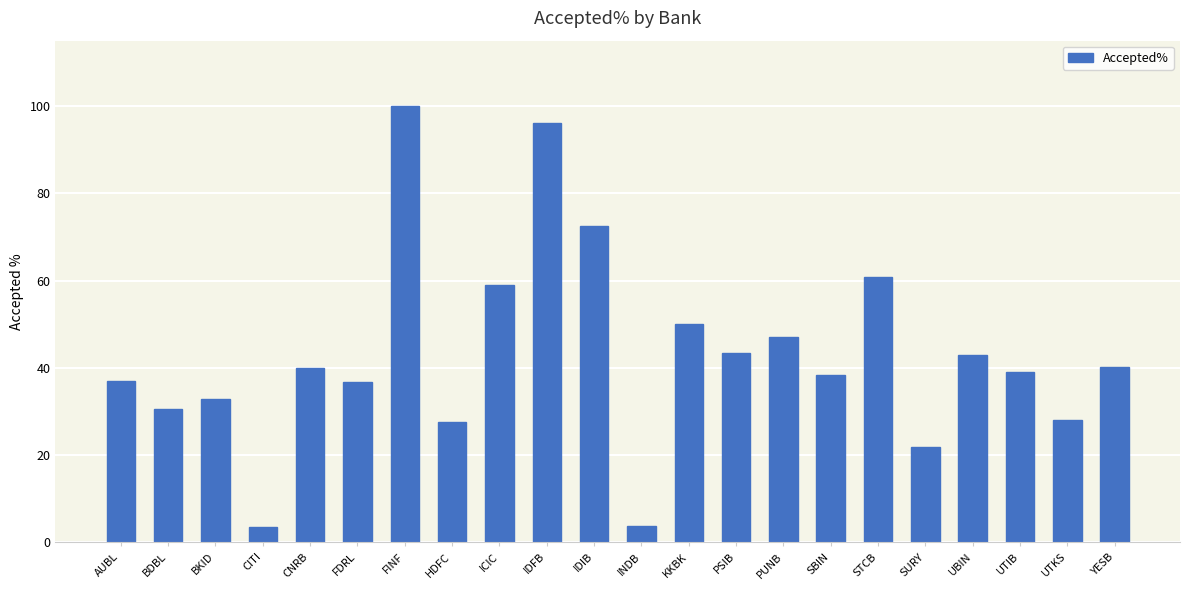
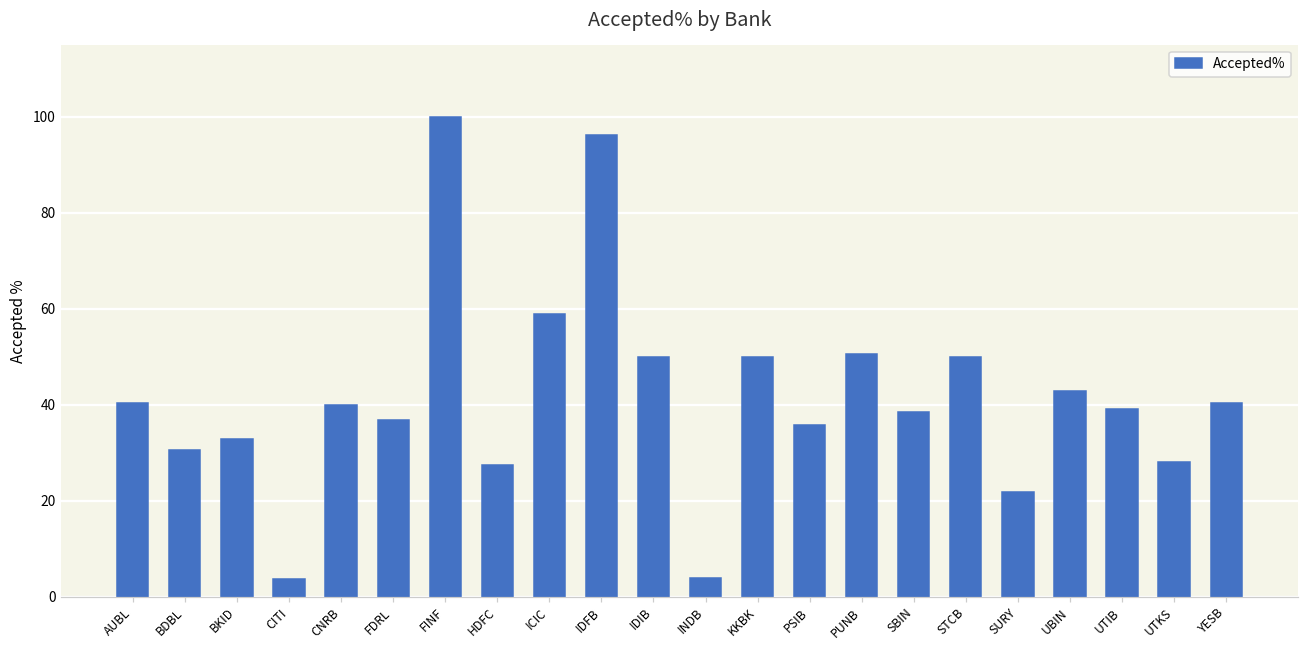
  {
-   "AUBL": 37,
+   "AUBL": 40,
    "BDBL": 31,
    "BKID": 33,
    "CITI": 4,
    "CNRB": 40,
    "FDRL": 37,
    "FINF": 100,
    "HDFC": 28,
    "ICIC": 59,
    "IDFB": 96,
-   "IDIB": 73,
+   "IDIB": 50,
    "INDB": 4,
    "KKBK": 50,
-   "PSIB": 43,
-   "PUNB": 47,
+   "PSIB": 36,
+   "PUNB": 51,
    "SBIN": 38,
-   "STCB": 61,
+   "STCB": 50,
    "SURY": 22,
    "UBIN": 43,
    "UTIB": 39,
    "UTKS": 28,
    "YESB": 40
  }
